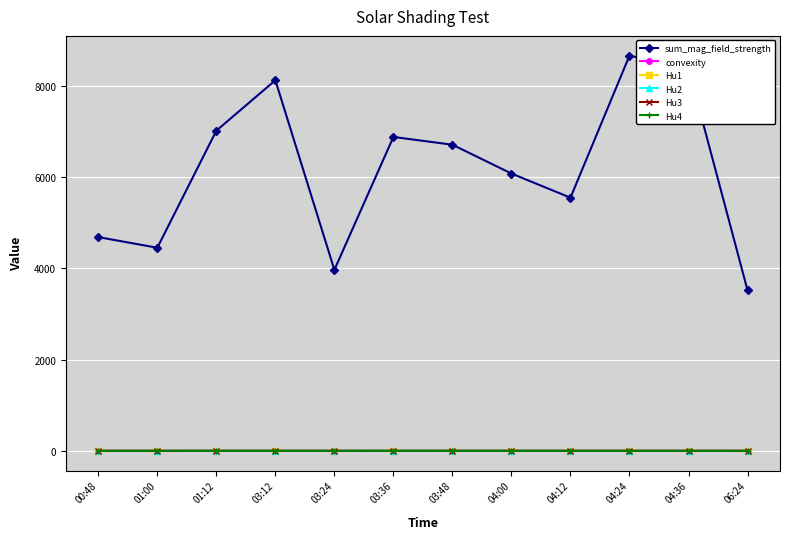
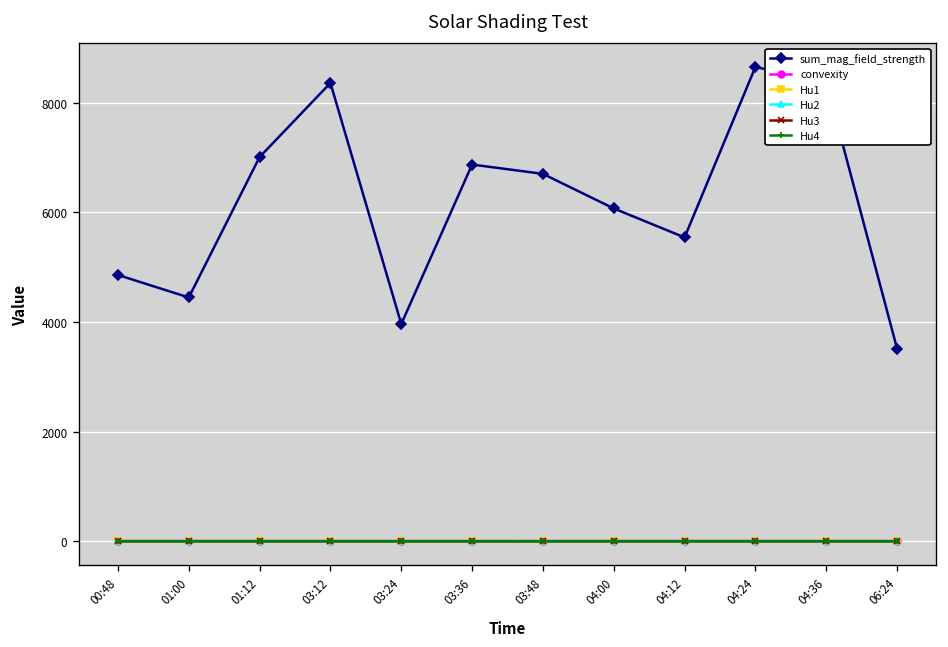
  {
    "sum_mag_field_strength": {
-     "00:48": 4700,
+     "00:48": 4900,
      "01:00": 4400,
      "01:12": 7000,
-     "03:12": 8100,
+     "03:12": 8400,
      "03:24": 4000,
      "03:36": 6900,
      "03:48": 6700,
      "04:00": 6100,
      "04:12": 5500,
      "04:24": 8700,
      "06:24": 3500
    },
    "Hu4": {
      "00:48": 0,
      "01:00": 0,
      "01:12": 0,
      "03:12": 0,
      "03:24": 0,
      "03:36": 0,
      "03:48": 0,
      "04:00": 0,
      "04:12": 0,
      "04:24": 0,
      "04:36": 0,
      "06:24": 0
    }
  }
